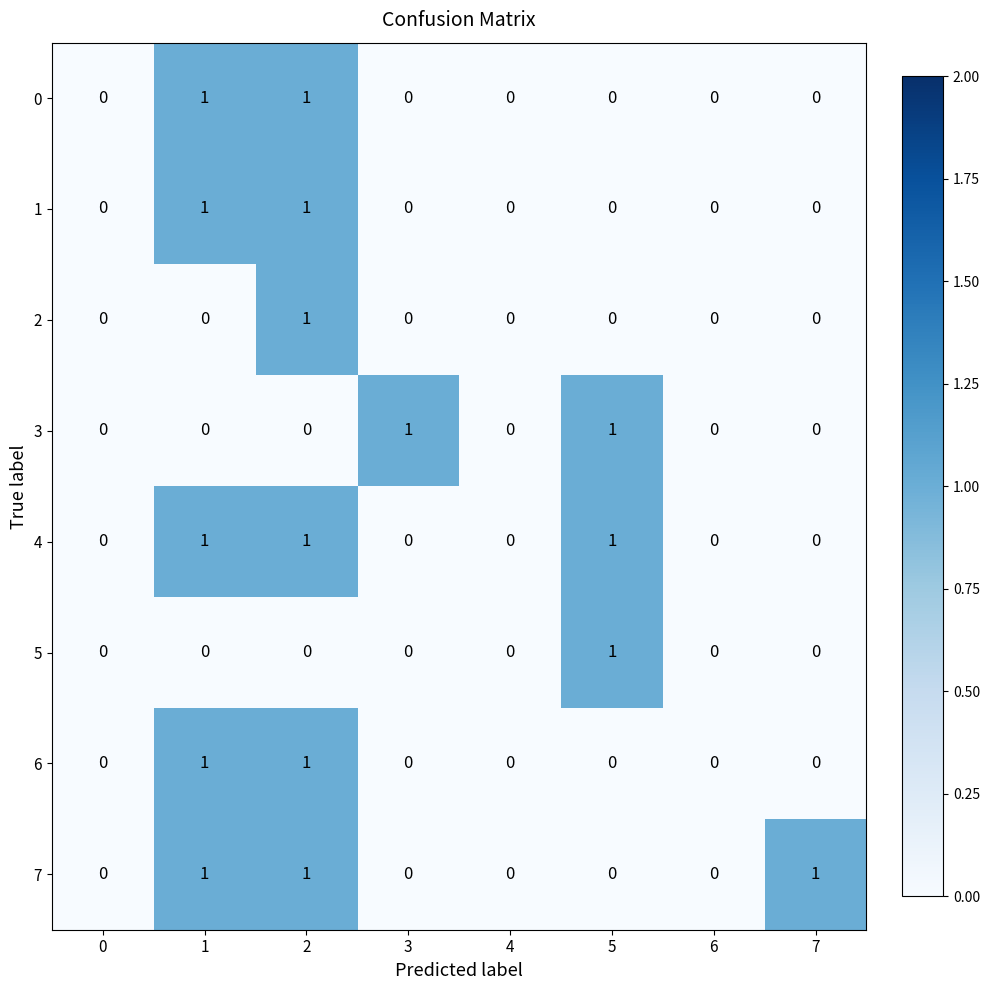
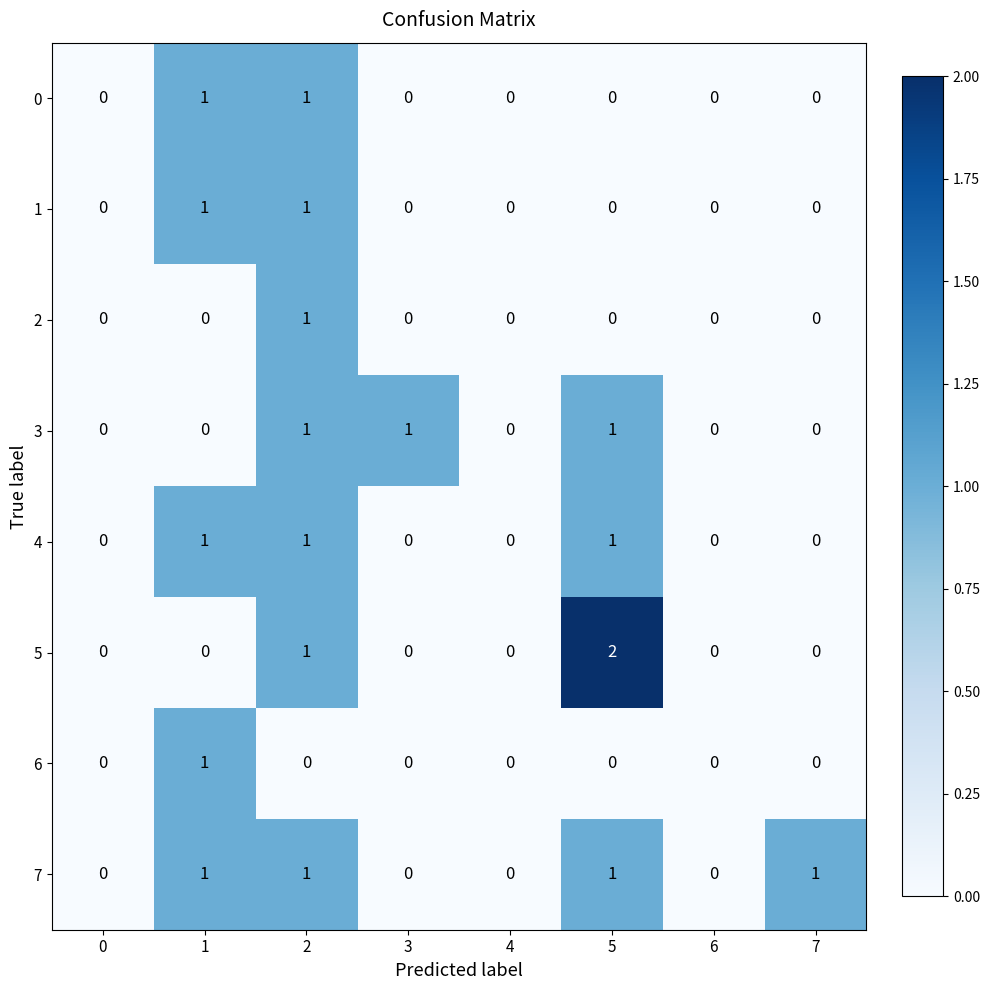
  {
    "0": {
      "0": 0,
      "1": 1,
      "2": 1,
      "3": 0,
      "4": 0,
      "5": 0,
      "6": 0,
      "7": 0
    },
    "1": {
      "0": 0,
      "1": 1,
      "2": 1,
      "3": 0,
      "4": 0,
      "5": 0,
      "6": 0,
      "7": 0
    },
    "2": {
      "0": 0,
      "1": 0,
      "2": 1,
      "3": 0,
      "4": 0,
      "5": 0,
      "6": 0,
      "7": 0
    },
    "3": {
      "0": 0,
      "1": 0,
-     "2": 0,
+     "2": 1,
      "3": 1,
      "4": 0,
      "5": 1,
      "6": 0,
      "7": 0
    },
    "4": {
      "0": 0,
      "1": 1,
      "2": 1,
      "3": 0,
      "4": 0,
      "5": 1,
      "6": 0,
      "7": 0
    },
    "5": {
      "0": 0,
      "1": 0,
-     "2": 0,
+     "2": 1,
      "3": 0,
      "4": 0,
-     "5": 1,
+     "5": 2,
      "6": 0,
      "7": 0
    },
    "6": {
      "0": 0,
      "1": 1,
-     "2": 1,
+     "2": 0,
      "3": 0,
      "4": 0,
      "5": 0,
      "6": 0,
      "7": 0
    },
    "7": {
      "0": 0,
      "1": 1,
      "2": 1,
      "3": 0,
      "4": 0,
-     "5": 0,
+     "5": 1,
      "6": 0,
      "7": 1
    }
  }
